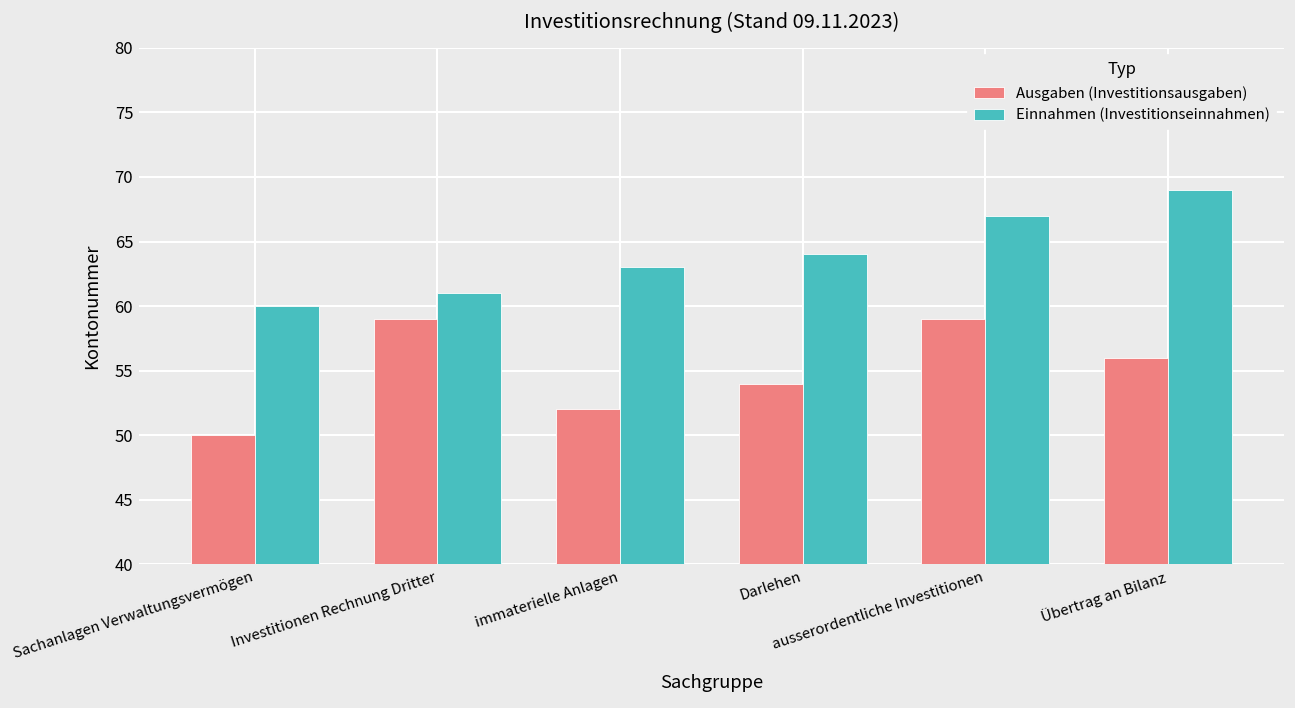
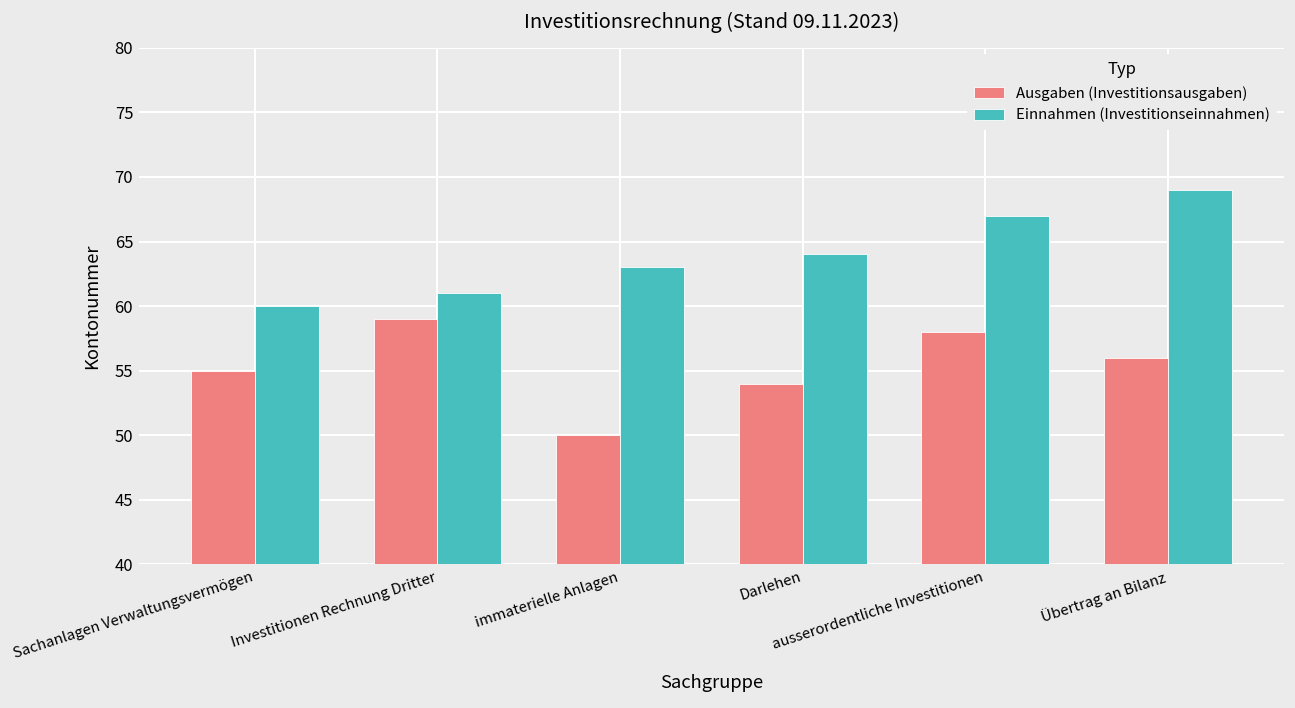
  {
    "Ausgaben (Investitionsausgaben)": {
-     "Sachanlagen Verwaltungsvermögen": 50,
+     "Sachanlagen Verwaltungsvermögen": 55,
      "Investitionen Rechnung Dritter": 59,
-     "immaterielle Anlagen": 52,
+     "immaterielle Anlagen": 50,
      "Darlehen": 54,
-     "ausserordentliche Investitionen": 59,
+     "ausserordentliche Investitionen": 58,
      "Übertrag an Bilanz": 56
    },
    "Einnahmen (Investitionseinnahmen)": {
      "Sachanlagen Verwaltungsvermögen": 60,
      "Investitionen Rechnung Dritter": 61,
      "immaterielle Anlagen": 63,
      "Darlehen": 64,
      "ausserordentliche Investitionen": 67,
      "Übertrag an Bilanz": 69
    }
  }
